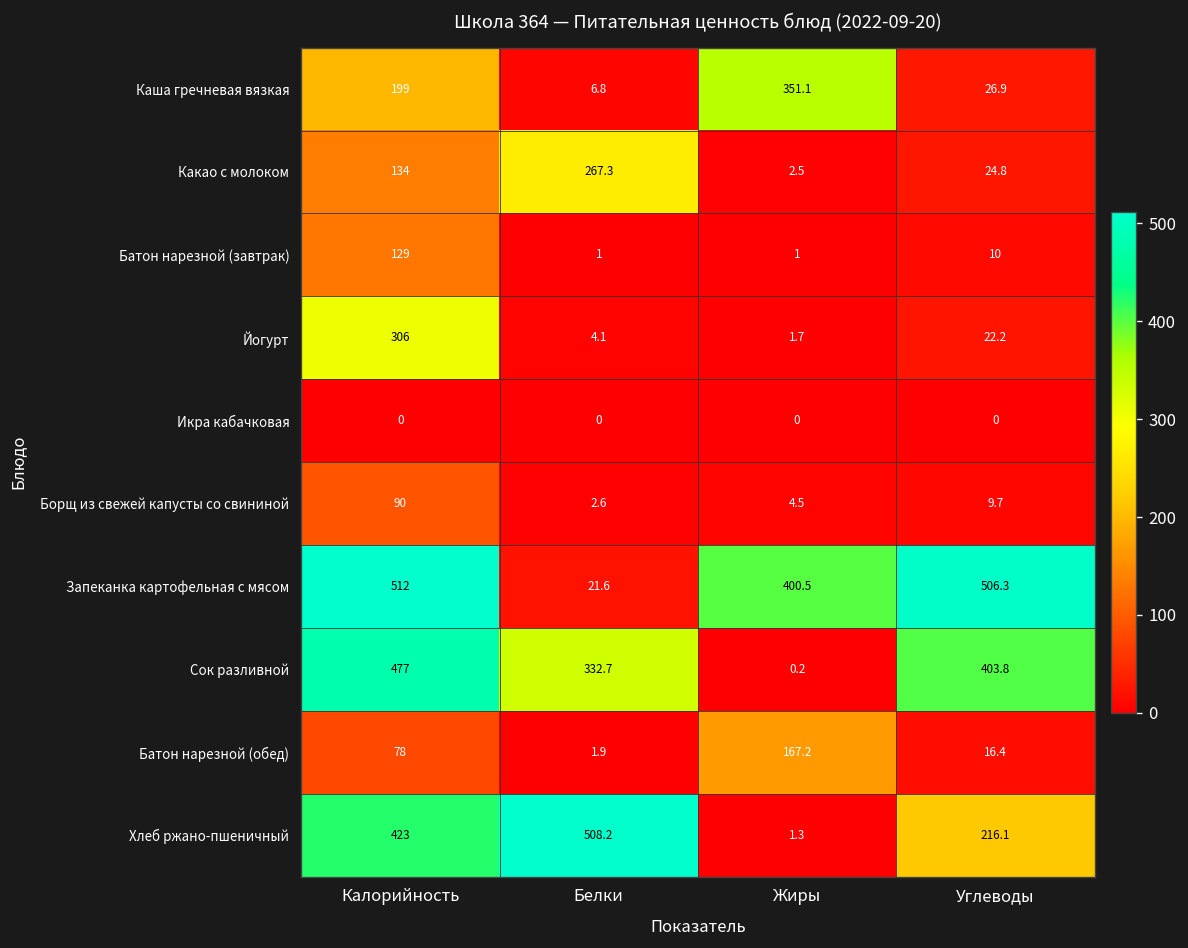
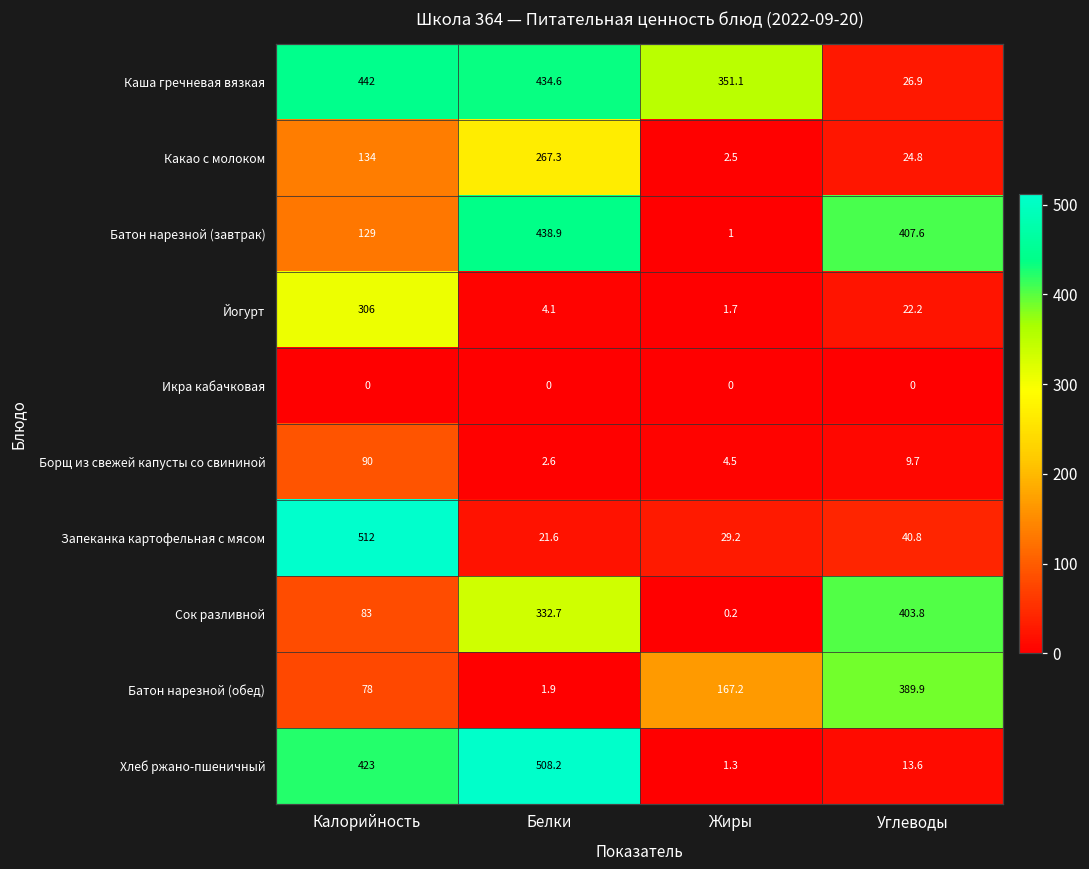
  {
    "Каша гречневая вязкая": {
-     "Калорийность": 199,
-     "Белки": 6.8,
+     "Калорийность": 442,
+     "Белки": 434.6,
      "Жиры": 351.1,
      "Углеводы": 26.9
    },
    "Какао с молоком": {
      "Калорийность": 134,
      "Белки": 267.3,
      "Жиры": 2.5,
      "Углеводы": 24.8
    },
    "Батон нарезной (завтрак)": {
      "Калорийность": 129,
-     "Белки": 1,
+     "Белки": 438.9,
      "Жиры": 1,
-     "Углеводы": 10
+     "Углеводы": 407.6
    },
    "Йогурт": {
      "Калорийность": 306,
      "Белки": 4.1,
      "Жиры": 1.7,
      "Углеводы": 22.2
    },
    "Икра кабачковая": {
      "Калорийность": 0,
      "Белки": 0,
      "Жиры": 0,
      "Углеводы": 0
    },
    "Борщ из свежей капусты со свининой": {
      "Калорийность": 90,
      "Белки": 2.6,
      "Жиры": 4.5,
      "Углеводы": 9.7
    },
    "Запеканка картофельная с мясом": {
      "Калорийность": 512,
      "Белки": 21.6,
-     "Жиры": 400.5,
-     "Углеводы": 506.3
+     "Жиры": 29.2,
+     "Углеводы": 40.8
    },
    "Сок разливной": {
-     "Калорийность": 477,
+     "Калорийность": 83,
      "Белки": 332.7,
      "Жиры": 0.2,
      "Углеводы": 403.8
    },
    "Батон нарезной (обед)": {
      "Калорийность": 78,
      "Белки": 1.9,
      "Жиры": 167.2,
-     "Углеводы": 16.4
+     "Углеводы": 389.9
    },
    "Хлеб ржано-пшеничный": {
      "Калорийность": 423,
      "Белки": 508.2,
      "Жиры": 1.3,
-     "Углеводы": 216.1
+     "Углеводы": 13.6
    }
  }
